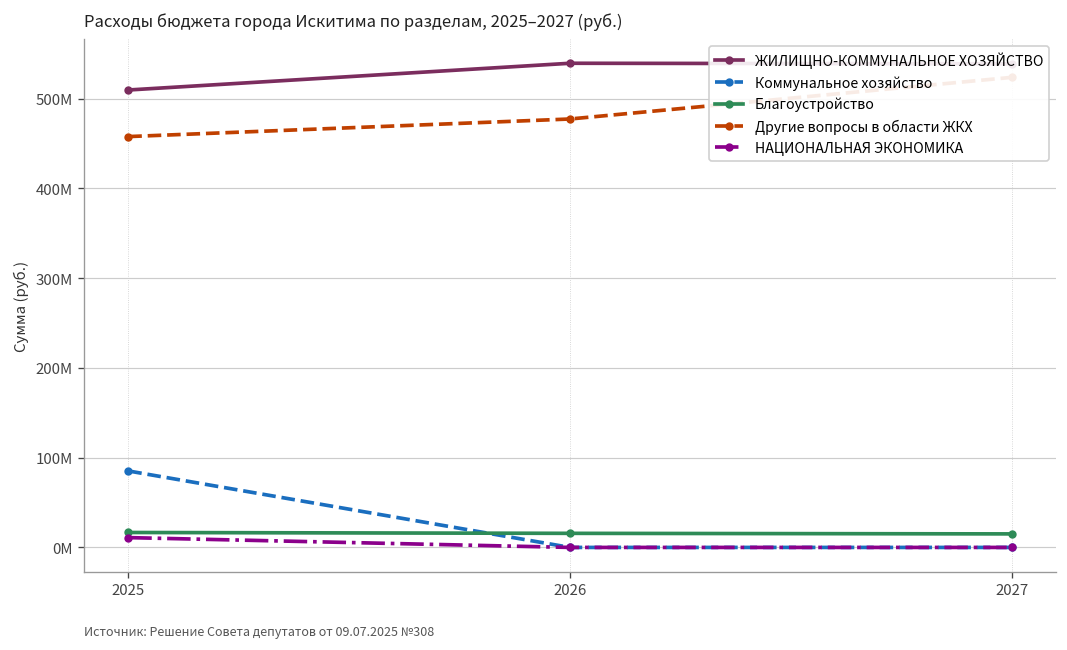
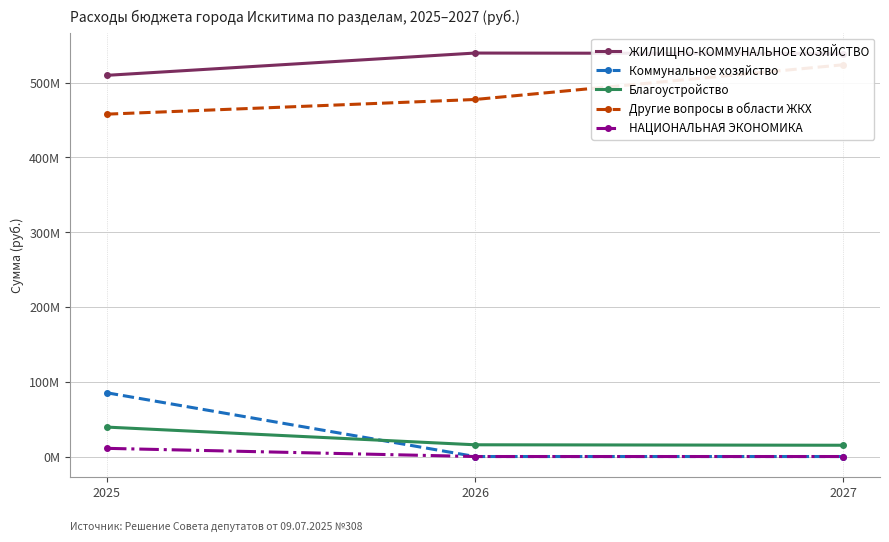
  {
    "ЖИЛИЩНО-КОММУНАЛЬНОЕ ХОЗЯЙСТВО": {
      "2025": 510000000,
      "2026": 540000000
    },
    "Коммунальное хозяйство": {
      "2025": 90000000
    },
    "Благоустройство": {
-     "2025": 20000000,
+     "2025": 40000000,
      "2026": 20000000,
      "2027": 20000000
    },
    "Другие вопросы в области ЖКХ": {
      "2025": 460000000,
      "2026": 480000000
    },
    "НАЦИОНАЛЬНАЯ ЭКОНОМИКА": {
      "2025": 10000000
    }
  }
